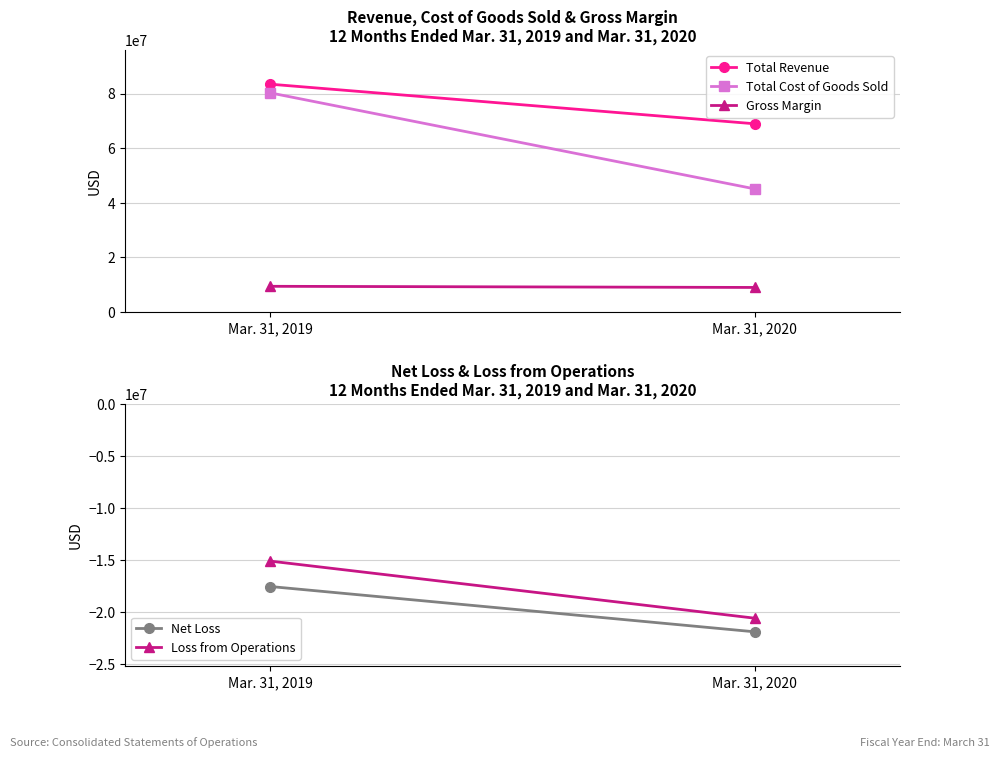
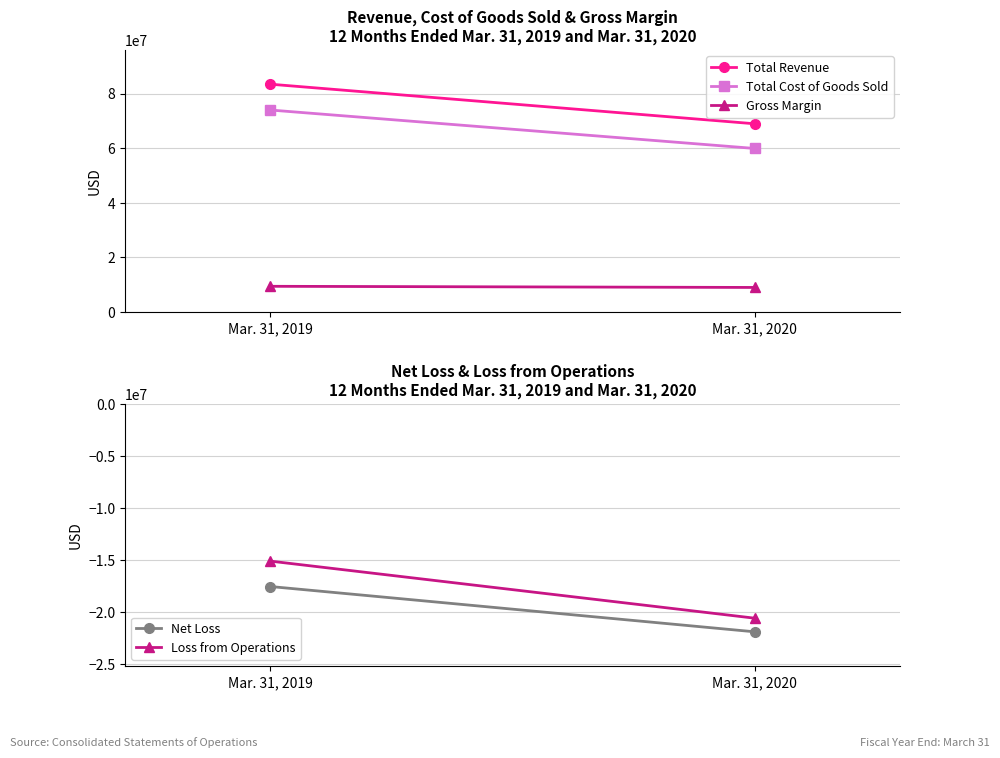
  {
    "Revenue, Cost of Goods Sold & Gross Margin 12 Months Ended Mar. 31, 2019 and Mar. 31, 2020": {
      "Total Cost of Goods Sold": {
-       "Mar. 31, 2019": 80000000,
-       "Mar. 31, 2020": 45000000
+       "Mar. 31, 2019": 74000000,
+       "Mar. 31, 2020": 60000000
      }
    },
    "Net Loss & Loss from Operations 12 Months Ended Mar. 31, 2019 and Mar. 31, 2020": {
      "Net Loss": {
        "Mar. 31, 2019": -17500000,
        "Mar. 31, 2020": -21900000
      },
      "Loss from Operations": {
        "Mar. 31, 2019": -15100000,
        "Mar. 31, 2020": -20600000
      }
    }
  }
